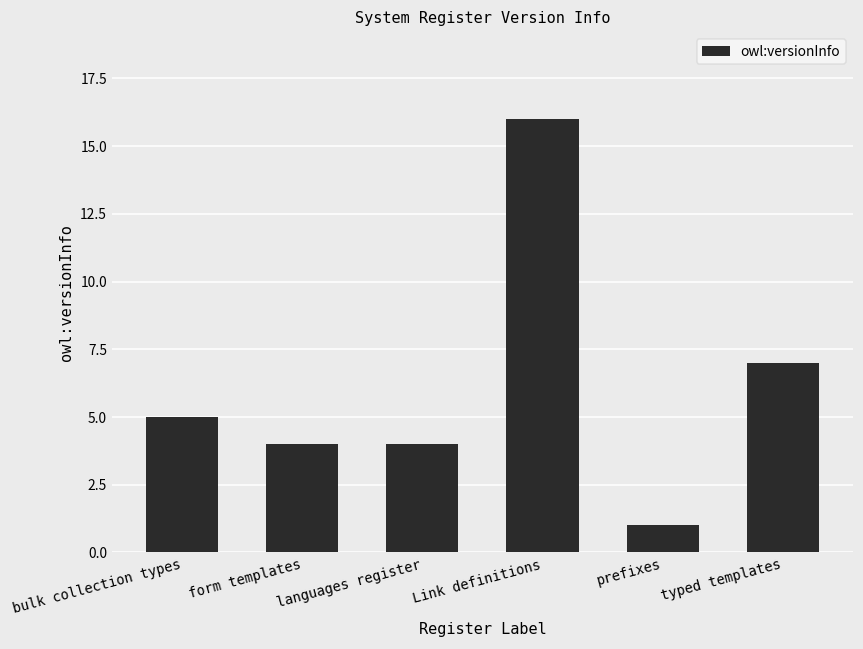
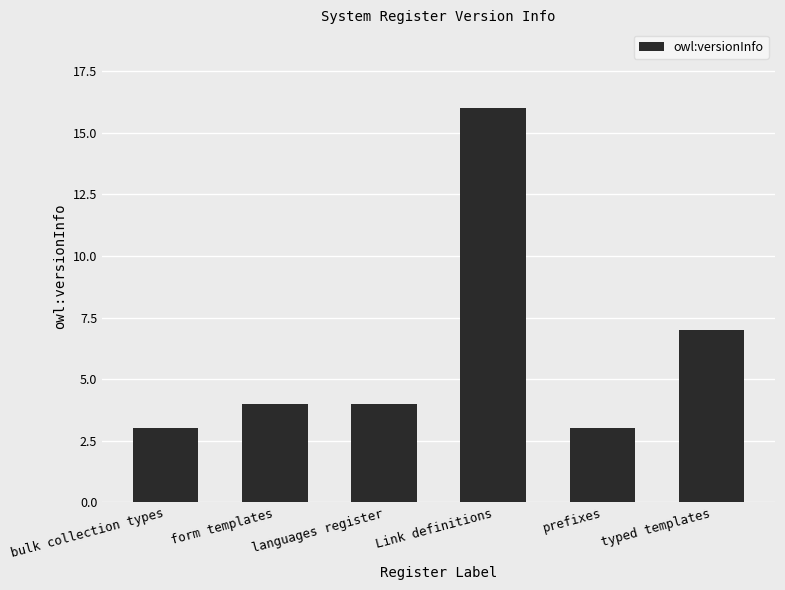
  {
-   "bulk collection types": 5,
+   "bulk collection types": 3,
    "form templates": 4,
    "languages register": 4,
    "Link definitions": 16,
-   "prefixes": 1,
+   "prefixes": 3,
    "typed templates": 7
  }
